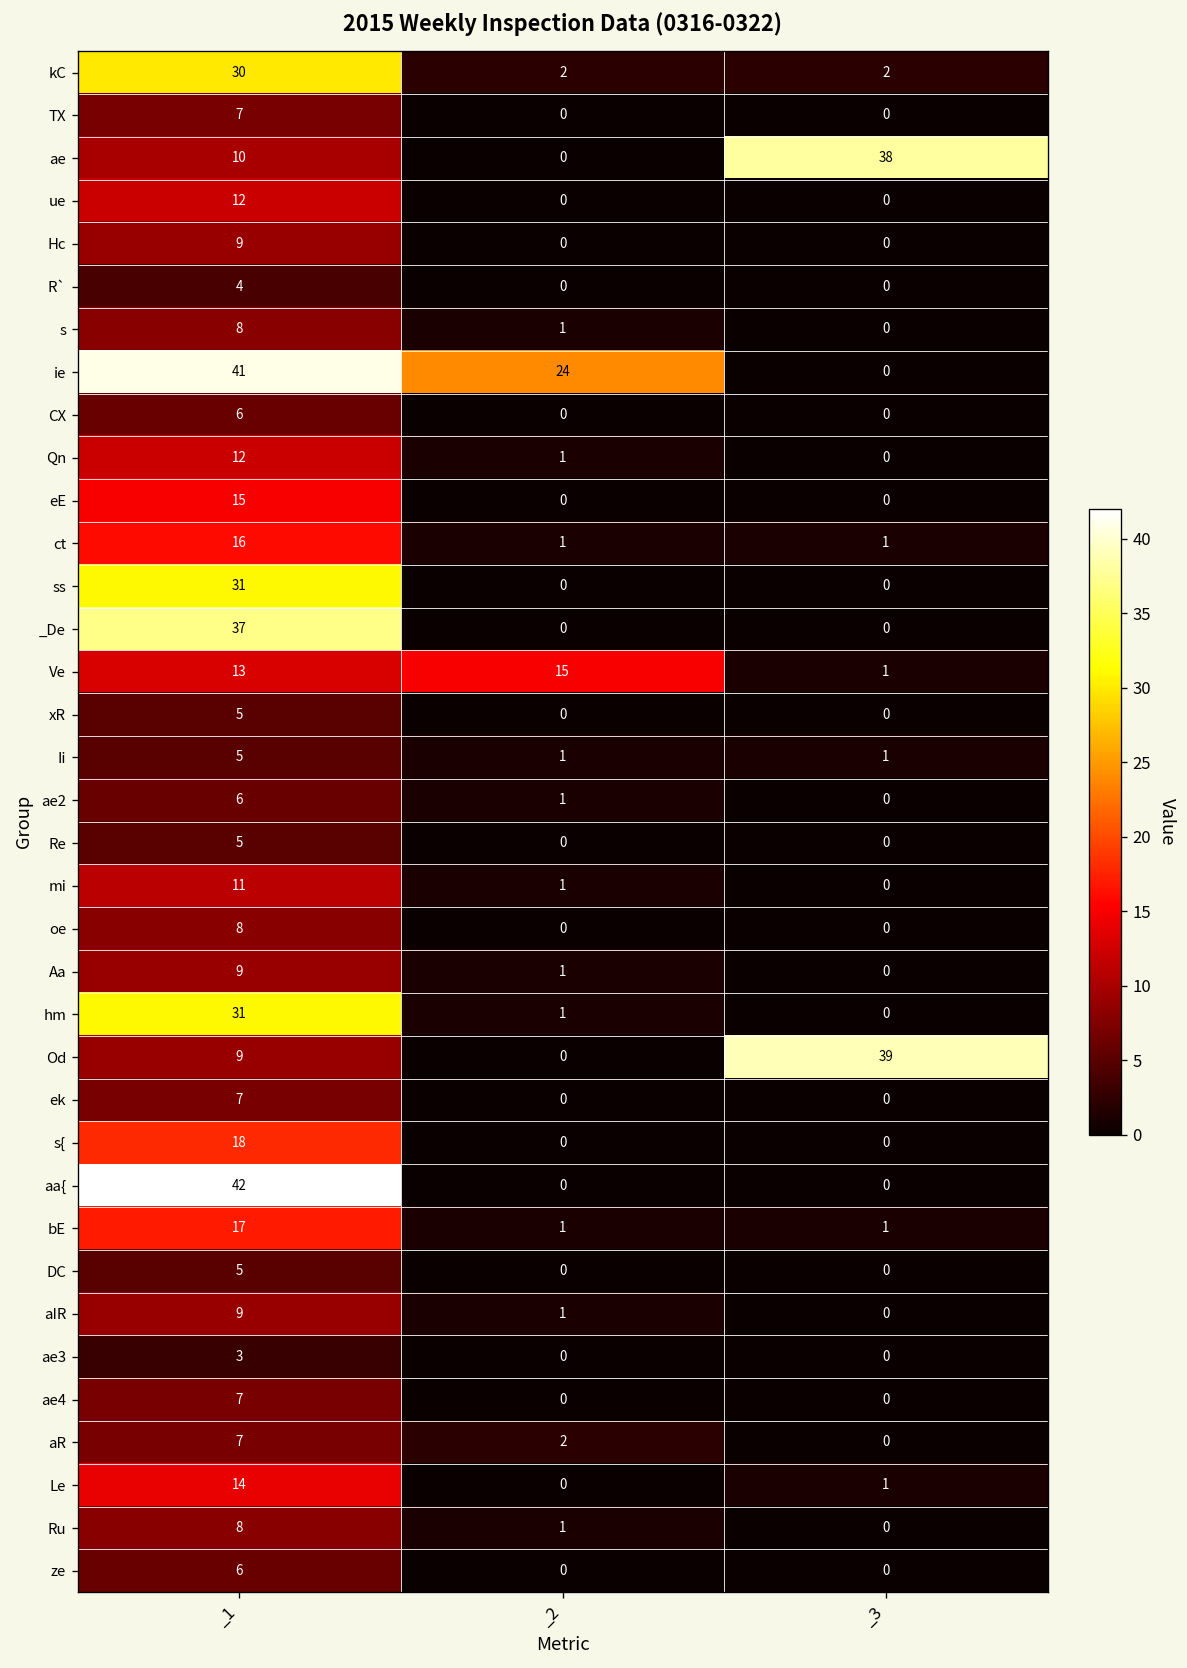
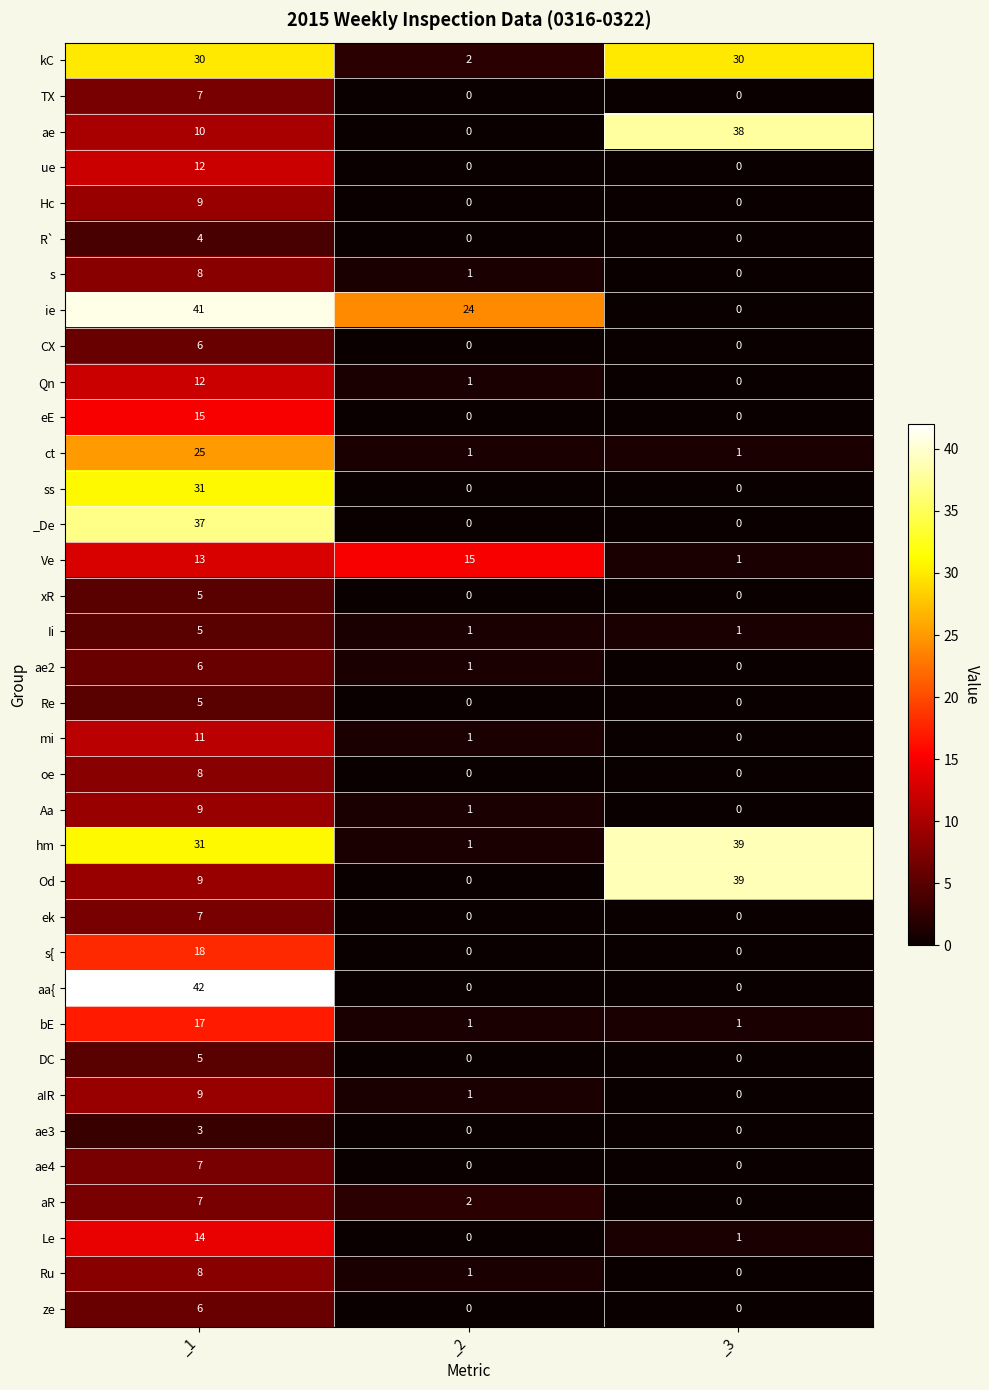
  {
    "kC": {
      "_1": 30,
      "_2": 2,
-     "_3": 2
+     "_3": 30
    },
    "TX": {
      "_1": 7,
      "_2": 0,
      "_3": 0
    },
    "ae": {
      "_1": 10,
      "_2": 0,
      "_3": 38
    },
    "ue": {
      "_1": 12,
      "_2": 0,
      "_3": 0
    },
    "Hc": {
      "_1": 9,
      "_2": 0,
      "_3": 0
    },
    "R`": {
      "_1": 4,
      "_2": 0,
      "_3": 0
    },
    "s": {
      "_1": 8,
      "_2": 1,
      "_3": 0
    },
    "ie": {
      "_1": 41,
      "_2": 24,
      "_3": 0
    },
    "CX": {
      "_1": 6,
      "_2": 0,
      "_3": 0
    },
    "Qn": {
      "_1": 12,
      "_2": 1,
      "_3": 0
    },
    "eE": {
      "_1": 15,
      "_2": 0,
      "_3": 0
    },
    "ct": {
-     "_1": 16,
+     "_1": 25,
      "_2": 1,
      "_3": 1
    },
    "ss": {
      "_1": 31,
      "_2": 0,
      "_3": 0
    },
    "_De": {
      "_1": 37,
      "_2": 0,
      "_3": 0
    },
    "Ve": {
      "_1": 13,
      "_2": 15,
      "_3": 1
    },
    "xR": {
      "_1": 5,
      "_2": 0,
      "_3": 0
    },
    "Ii": {
      "_1": 5,
      "_2": 1,
      "_3": 1
    },
    "ae2": {
      "_1": 6,
      "_2": 1,
      "_3": 0
    },
    "Re": {
      "_1": 5,
      "_2": 0,
      "_3": 0
    },
    "mi": {
      "_1": 11,
      "_2": 1,
      "_3": 0
    },
    "oe": {
      "_1": 8,
      "_2": 0,
      "_3": 0
    },
    "Aa": {
      "_1": 9,
      "_2": 1,
      "_3": 0
    },
    "hm": {
      "_1": 31,
      "_2": 1,
-     "_3": 0
+     "_3": 39
    },
    "Od": {
      "_1": 9,
      "_2": 0,
      "_3": 39
    },
    "ek": {
      "_1": 7,
      "_2": 0,
      "_3": 0
    },
    "s{": {
      "_1": 18,
      "_2": 0,
      "_3": 0
    },
    "aa{": {
      "_1": 42,
      "_2": 0,
      "_3": 0
    },
    "bE": {
      "_1": 17,
      "_2": 1,
      "_3": 1
    },
    "DC": {
      "_1": 5,
      "_2": 0,
      "_3": 0
    },
    "aIR": {
      "_1": 9,
      "_2": 1,
      "_3": 0
    },
    "ae3": {
      "_1": 3,
      "_2": 0,
      "_3": 0
    },
    "ae4": {
      "_1": 7,
      "_2": 0,
      "_3": 0
    },
    "aR": {
      "_1": 7,
      "_2": 2,
      "_3": 0
    },
    "Le": {
      "_1": 14,
      "_2": 0,
      "_3": 1
    },
    "Ru": {
      "_1": 8,
      "_2": 1,
      "_3": 0
    },
    "ze": {
      "_1": 6,
      "_2": 0,
      "_3": 0
    }
  }
